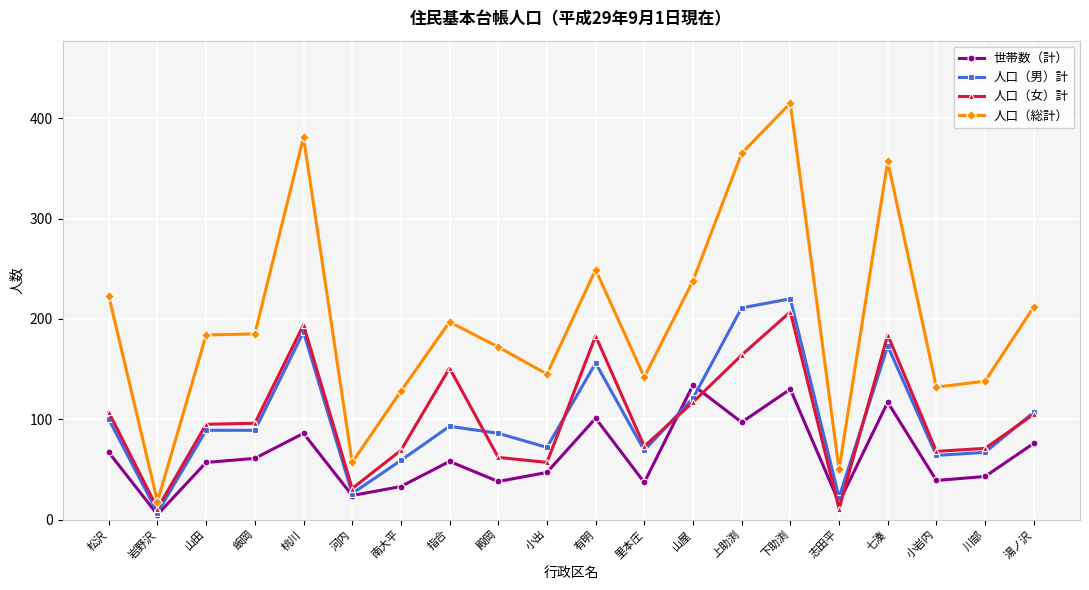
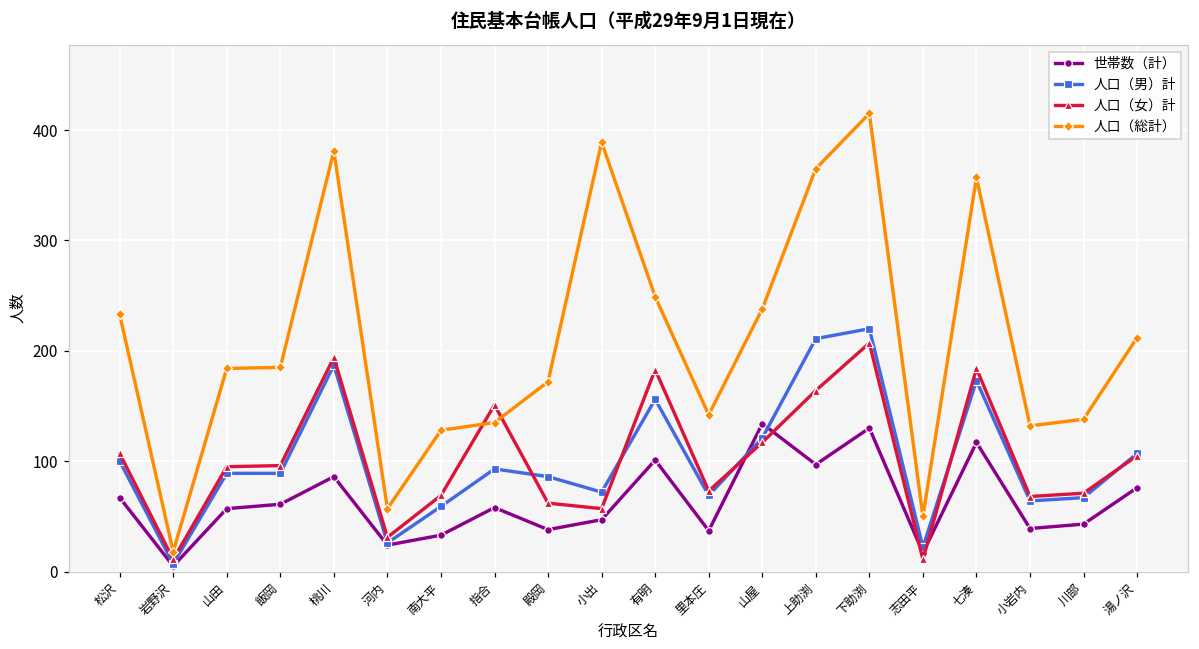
  {
    "世帯数（計）": {
      "松沢": 67,
      "山田": 57,
      "飯岡": 61,
      "桃川": 86,
      "南大平": 33,
      "指合": 58,
      "殿岡": 38,
      "小出": 47,
      "有明": 101,
      "里本庄": 37,
      "山屋": 134,
      "上助渕": 97,
      "下助渕": 130,
      "志田平": 17,
      "七湊": 117,
      "小岩内": 39,
      "川部": 43,
      "湯ノ沢": 76
    },
    "人口（男）計": {
      "松沢": 100,
      "山田": 89,
      "飯岡": 89,
      "桃川": 187,
      "南大平": 59,
      "指合": 93,
      "殿岡": 86,
      "小出": 72,
      "有明": 156,
      "里本庄": 69,
      "山屋": 121,
      "上助渕": 211,
      "下助渕": 220,
      "志田平": 22,
      "七湊": 173,
      "小岩内": 64,
      "川部": 67
    },
    "人口（女）計": {
      "松沢": 107,
      "岩野沢": 11,
      "山田": 95,
      "飯岡": 96,
      "桃川": 194,
      "河内": 31,
      "南大平": 69,
      "指合": 151,
      "殿岡": 62,
      "小出": 57,
      "有明": 183,
      "里本庄": 73,
      "山屋": 117,
      "上助渕": 164,
      "下助渕": 207,
      "志田平": 11,
      "七湊": 184,
      "小岩内": 68,
      "川部": 71
    },
    "人口（総計）": {
-     "松沢": 223,
+     "松沢": 233,
      "岩野沢": 18,
      "山田": 184,
      "飯岡": 185,
      "桃川": 381,
      "河内": 57,
      "南大平": 128,
-     "指合": 197,
+     "指合": 135,
      "殿岡": 172,
-     "小出": 145,
+     "小出": 389,
      "有明": 249,
      "里本庄": 142,
      "山屋": 238,
      "上助渕": 365,
      "下助渕": 415,
      "志田平": 50,
      "七湊": 357,
      "小岩内": 132,
      "川部": 138,
      "湯ノ沢": 212
    }
  }
